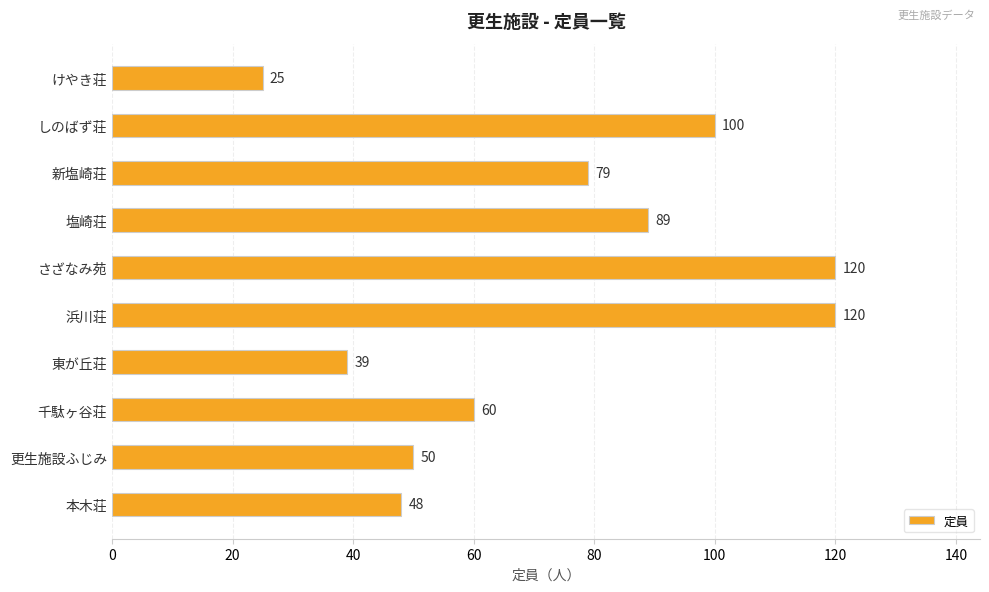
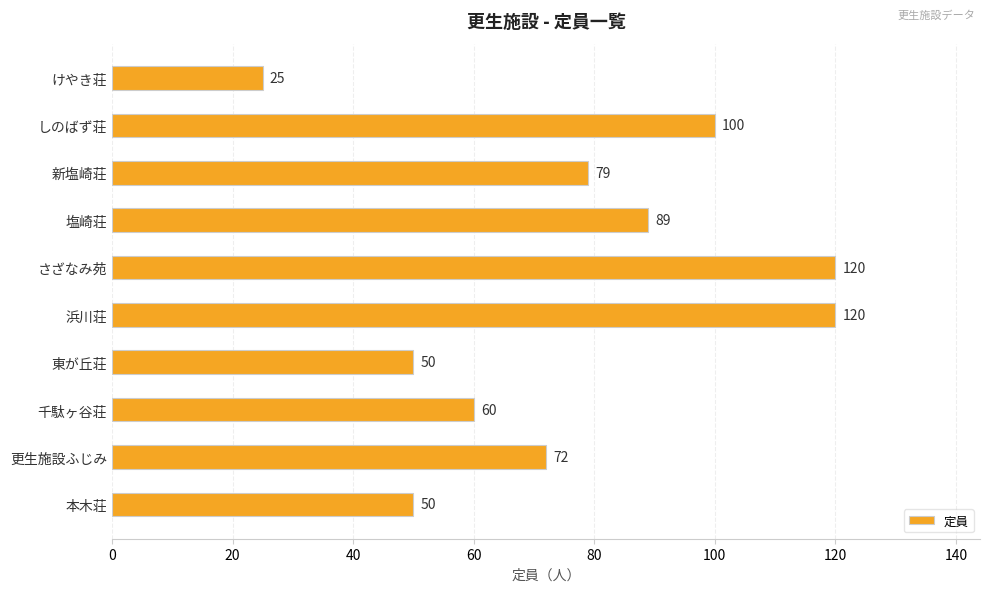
  {
    "けやき荘": 25,
    "しのばず荘": 100,
    "新塩崎荘": 79,
    "塩崎荘": 89,
    "さざなみ苑": 120,
    "浜川荘": 120,
-   "東が丘荘": 39,
+   "東が丘荘": 50,
    "千駄ヶ谷荘": 60,
-   "更生施設ふじみ": 50,
-   "本木荘": 48
+   "更生施設ふじみ": 72,
+   "本木荘": 50
  }
